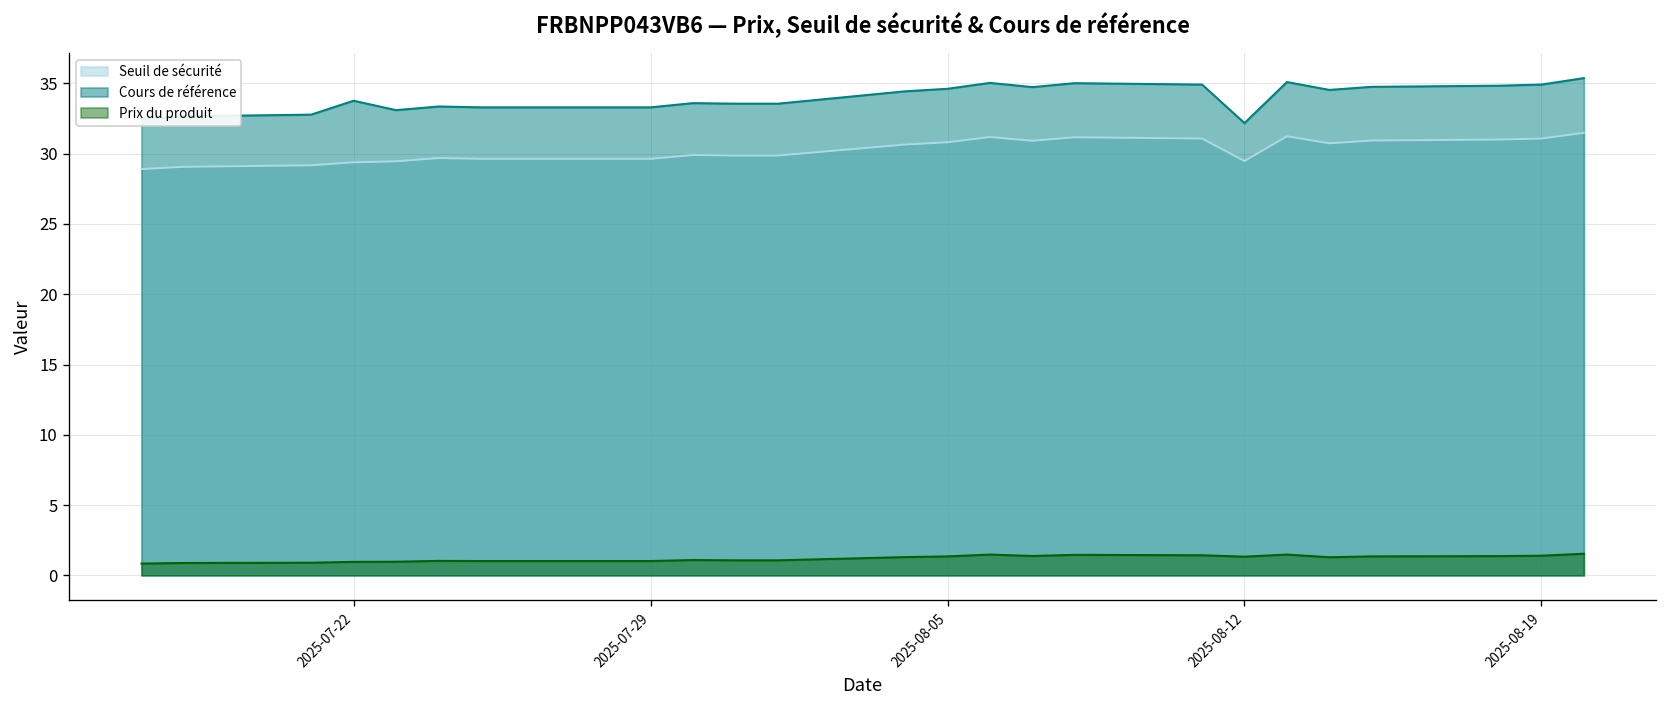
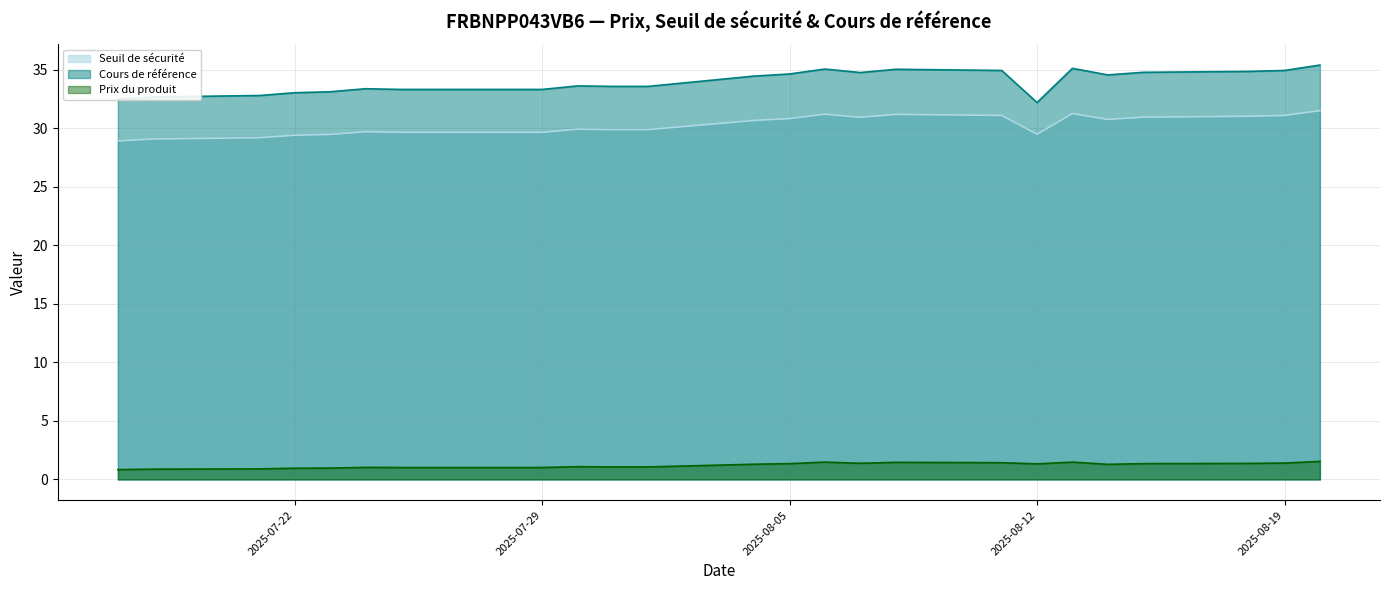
  {
    "Seuil de sécurité": {
      "2025-07-22": 29.4,
      "2025-07-29": 29.6,
      "2025-08-05": 30.8,
      "2025-08-12": 29.5,
      "2025-08-19": 31.1
    },
    "Cours de référence": {
-     "2025-07-22": 33.8,
+     "2025-07-22": 33.0,
      "2025-07-29": 33.3,
      "2025-08-05": 34.6,
      "2025-08-12": 32.2,
      "2025-08-19": 34.9
    },
    "Prix du produit": {
      "2025-07-22": 1.0,
      "2025-07-29": 1.0,
      "2025-08-05": 1.4,
      "2025-08-12": 1.3,
      "2025-08-19": 1.4
    }
  }
